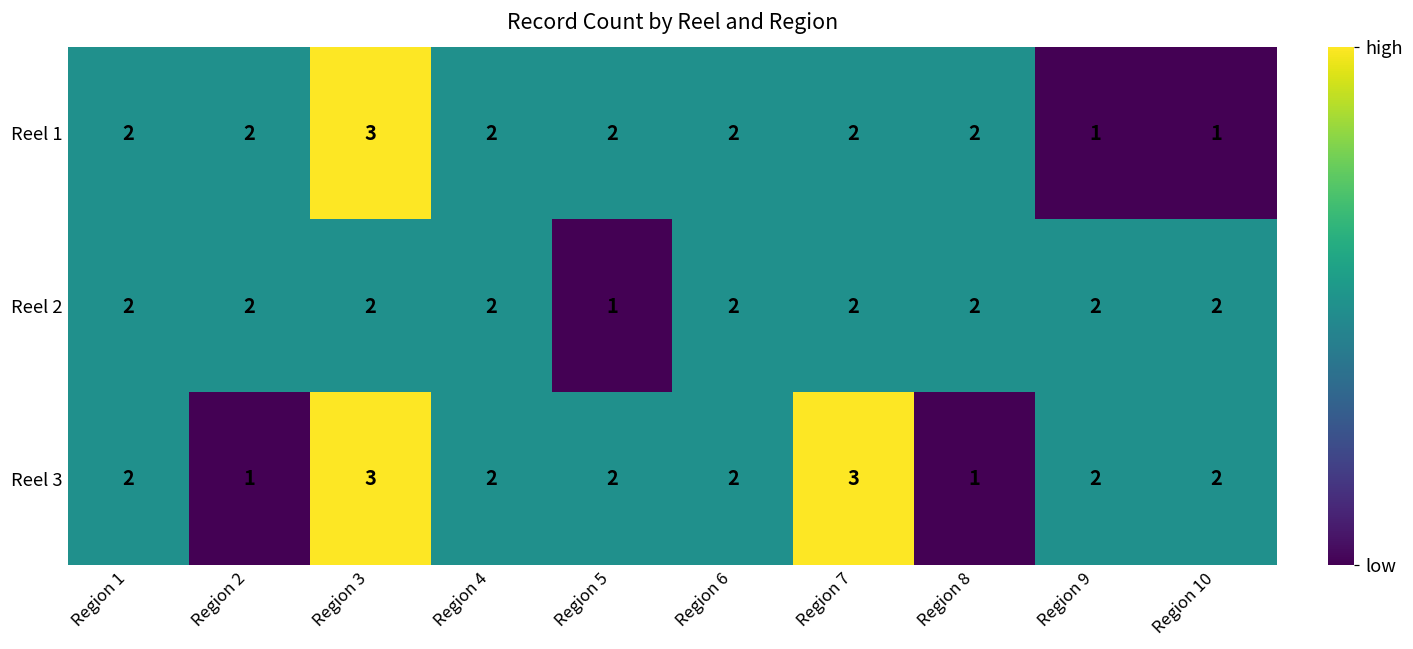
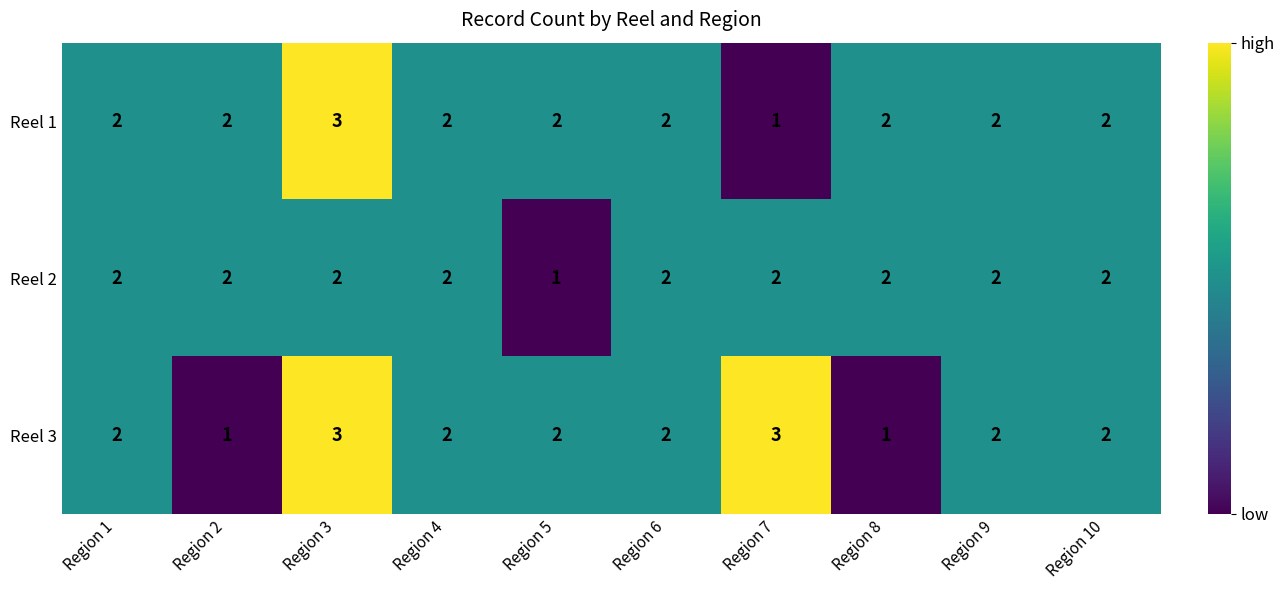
  {
    "Reel 1": {
      "Region 1": 2,
      "Region 2": 2,
      "Region 3": 3,
      "Region 4": 2,
      "Region 5": 2,
      "Region 6": 2,
-     "Region 7": 2,
+     "Region 7": 1,
      "Region 8": 2,
-     "Region 9": 1,
-     "Region 10": 1
+     "Region 9": 2,
+     "Region 10": 2
    },
    "Reel 2": {
      "Region 1": 2,
      "Region 2": 2,
      "Region 3": 2,
      "Region 4": 2,
      "Region 5": 1,
      "Region 6": 2,
      "Region 7": 2,
      "Region 8": 2,
      "Region 9": 2,
      "Region 10": 2
    },
    "Reel 3": {
      "Region 1": 2,
      "Region 2": 1,
      "Region 3": 3,
      "Region 4": 2,
      "Region 5": 2,
      "Region 6": 2,
      "Region 7": 3,
      "Region 8": 1,
      "Region 9": 2,
      "Region 10": 2
    }
  }
